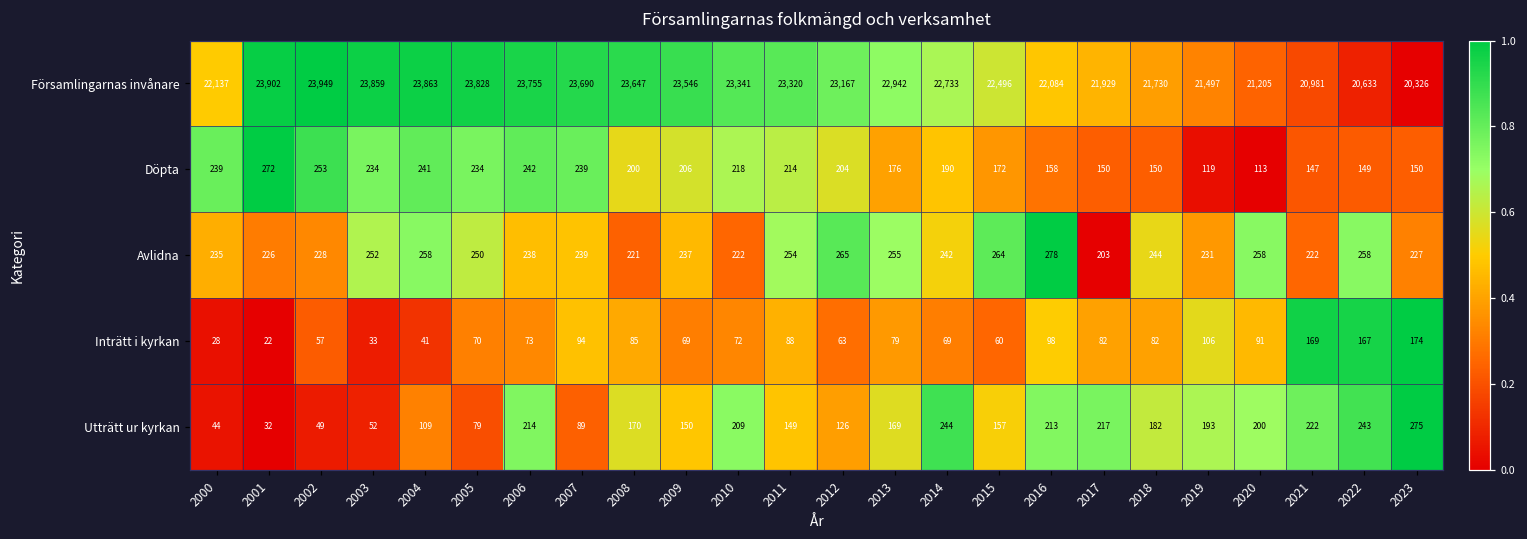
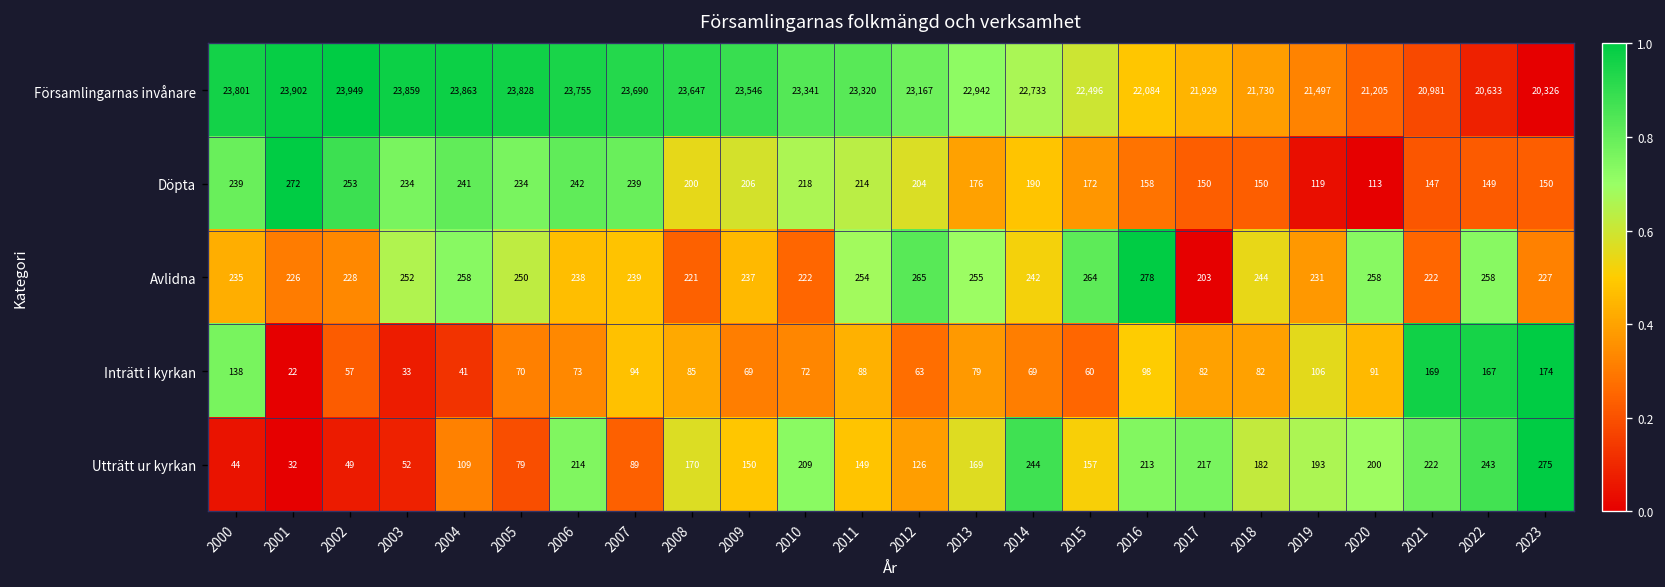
  {
    "Församlingarnas invånare": {
-     "2000": "22,137",
+     "2000": "23,801",
      "2001": "23,902",
      "2002": "23,949",
      "2003": "23,859",
      "2004": "23,863",
      "2005": "23,828",
      "2006": "23,755",
      "2007": "23,690",
      "2008": "23,647",
      "2009": "23,546",
      "2010": "23,341",
      "2011": "23,320",
      "2012": "23,167",
      "2013": "22,942",
      "2014": "22,733",
      "2015": "22,496",
      "2016": "22,084",
      "2017": "21,929",
      "2018": "21,730",
      "2019": "21,497",
      "2020": "21,205",
      "2021": "20,981",
      "2022": "20,633",
      "2023": "20,326"
    },
    "Döpta": {
      "2000": "239",
      "2001": "272",
      "2002": "253",
      "2003": "234",
      "2004": "241",
      "2005": "234",
      "2006": "242",
      "2007": "239",
      "2008": "200",
      "2009": "206",
      "2010": "218",
      "2011": "214",
      "2012": "204",
      "2013": "176",
      "2014": "190",
      "2015": "172",
      "2016": "158",
      "2017": "150",
      "2018": "150",
      "2019": "119",
      "2020": "113",
      "2021": "147",
      "2022": "149",
      "2023": "150"
    },
    "Avlidna": {
      "2000": "235",
      "2001": "226",
      "2002": "228",
      "2003": "252",
      "2004": "258",
      "2005": "250",
      "2006": "238",
      "2007": "239",
      "2008": "221",
      "2009": "237",
      "2010": "222",
      "2011": "254",
      "2012": "265",
      "2013": "255",
      "2014": "242",
      "2015": "264",
      "2016": "278",
      "2017": "203",
      "2018": "244",
      "2019": "231",
      "2020": "258",
      "2021": "222",
      "2022": "258",
      "2023": "227"
    },
    "Inträtt i kyrkan": {
-     "2000": "28",
+     "2000": "138",
      "2001": "22",
      "2002": "57",
      "2003": "33",
      "2004": "41",
      "2005": "70",
      "2006": "73",
      "2007": "94",
      "2008": "85",
      "2009": "69",
      "2010": "72",
      "2011": "88",
      "2012": "63",
      "2013": "79",
      "2014": "69",
      "2015": "60",
      "2016": "98",
      "2017": "82",
      "2018": "82",
      "2019": "106",
      "2020": "91",
      "2021": "169",
      "2022": "167",
      "2023": "174"
    },
    "Utträtt ur kyrkan": {
      "2000": "44",
      "2001": "32",
      "2002": "49",
      "2003": "52",
      "2004": "109",
      "2005": "79",
      "2006": "214",
      "2007": "89",
      "2008": "170",
      "2009": "150",
      "2010": "209",
      "2011": "149",
      "2012": "126",
      "2013": "169",
      "2014": "244",
      "2015": "157",
      "2016": "213",
      "2017": "217",
      "2018": "182",
      "2019": "193",
      "2020": "200",
      "2021": "222",
      "2022": "243",
      "2023": "275"
    }
  }
